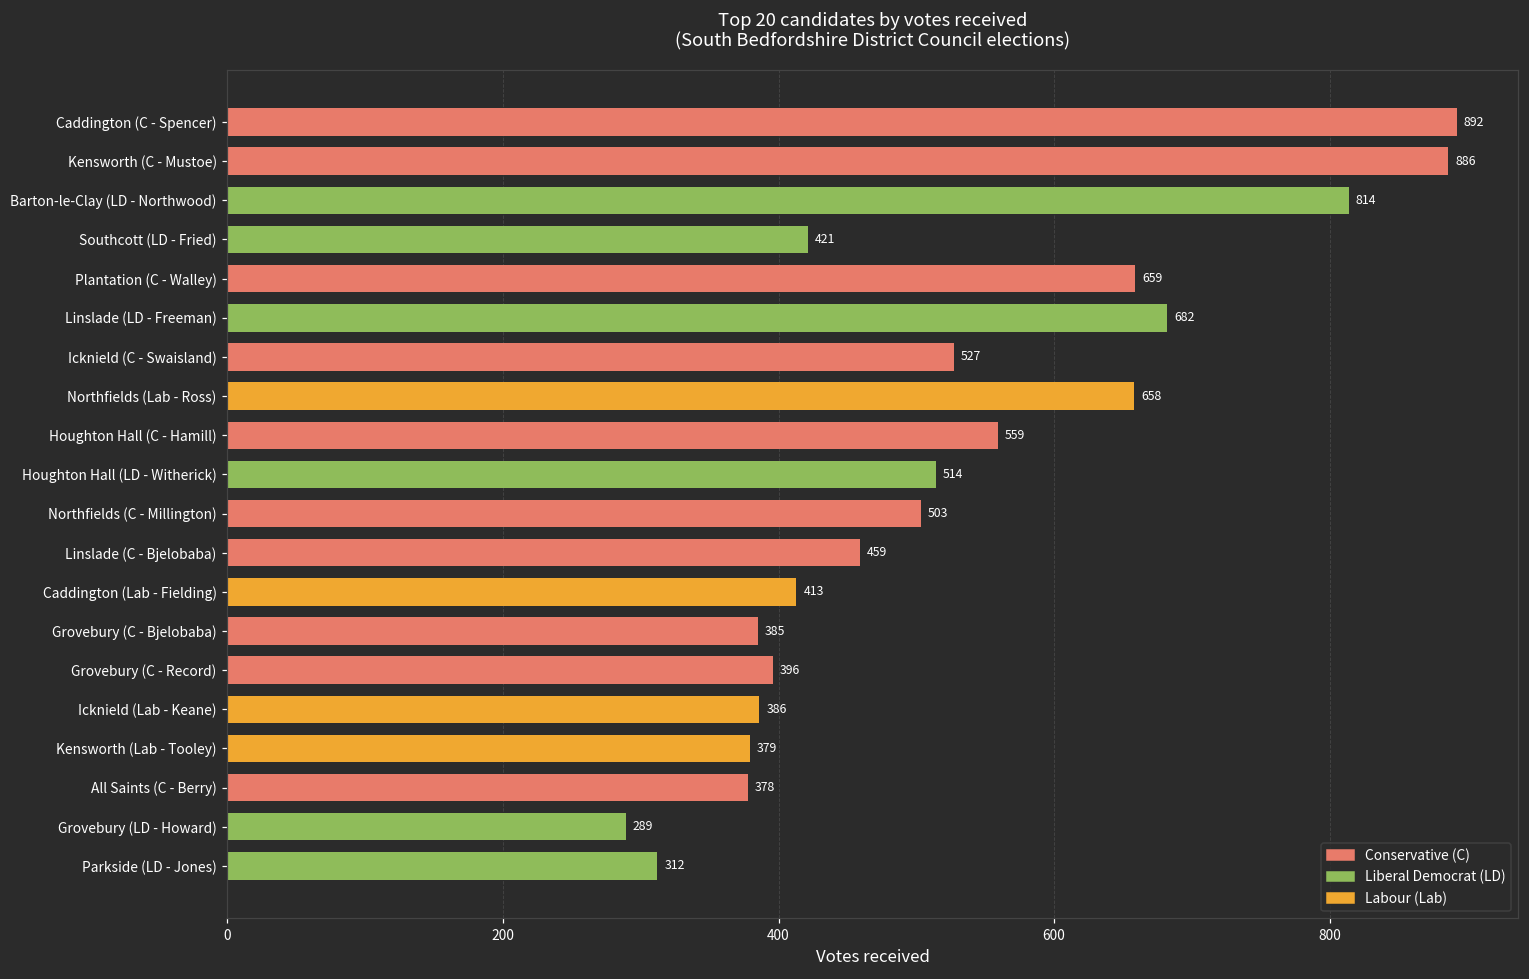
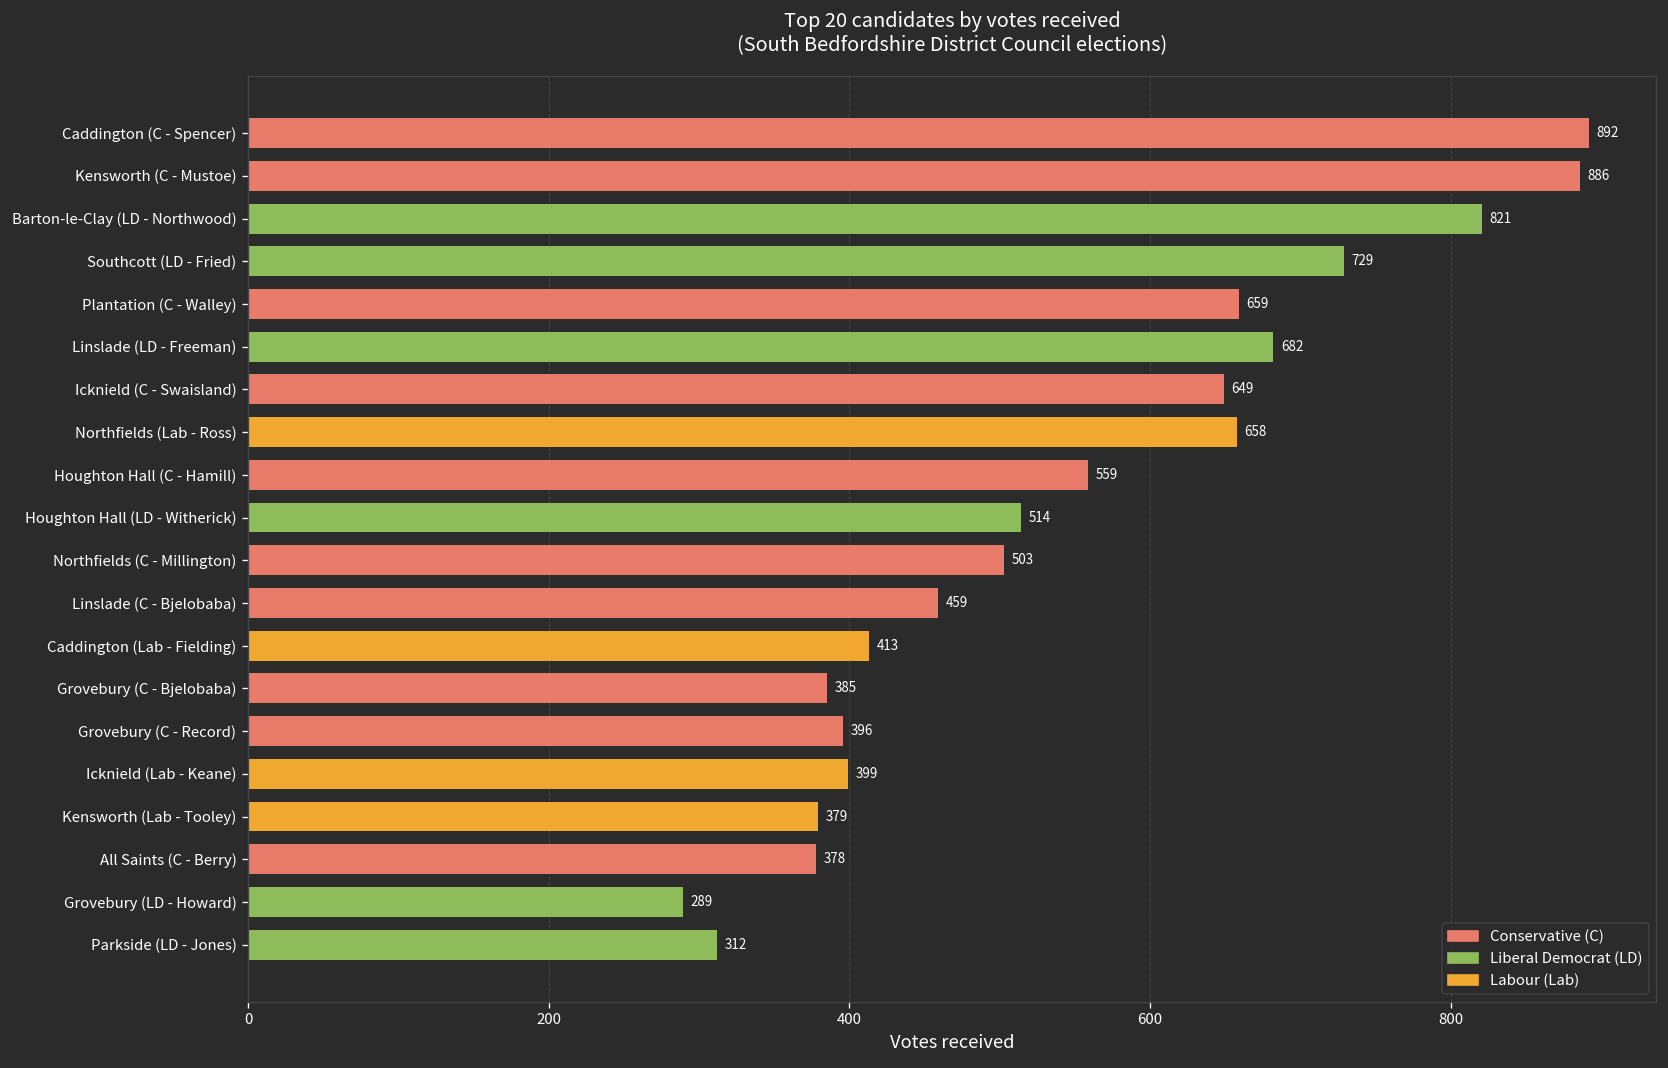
  {
    "Caddington (C - Spencer)": 892,
    "Kensworth (C - Mustoe)": 886,
-   "Barton-le-Clay (LD - Northwood)": 814,
-   "Southcott (LD - Fried)": 421,
+   "Barton-le-Clay (LD - Northwood)": 821,
+   "Southcott (LD - Fried)": 729,
    "Plantation (C - Walley)": 659,
    "Linslade (LD - Freeman)": 682,
-   "Icknield (C - Swaisland)": 527,
+   "Icknield (C - Swaisland)": 649,
    "Northfields (Lab - Ross)": 658,
    "Houghton Hall (C - Hamill)": 559,
    "Houghton Hall (LD - Witherick)": 514,
    "Northfields (C - Millington)": 503,
    "Linslade (C - Bjelobaba)": 459,
    "Caddington (Lab - Fielding)": 413,
    "Grovebury (C - Bjelobaba)": 385,
    "Grovebury (C - Record)": 396,
-   "Icknield (Lab - Keane)": 386,
+   "Icknield (Lab - Keane)": 399,
    "Kensworth (Lab - Tooley)": 379,
    "All Saints (C - Berry)": 378,
    "Grovebury (LD - Howard)": 289,
    "Parkside (LD - Jones)": 312
  }
